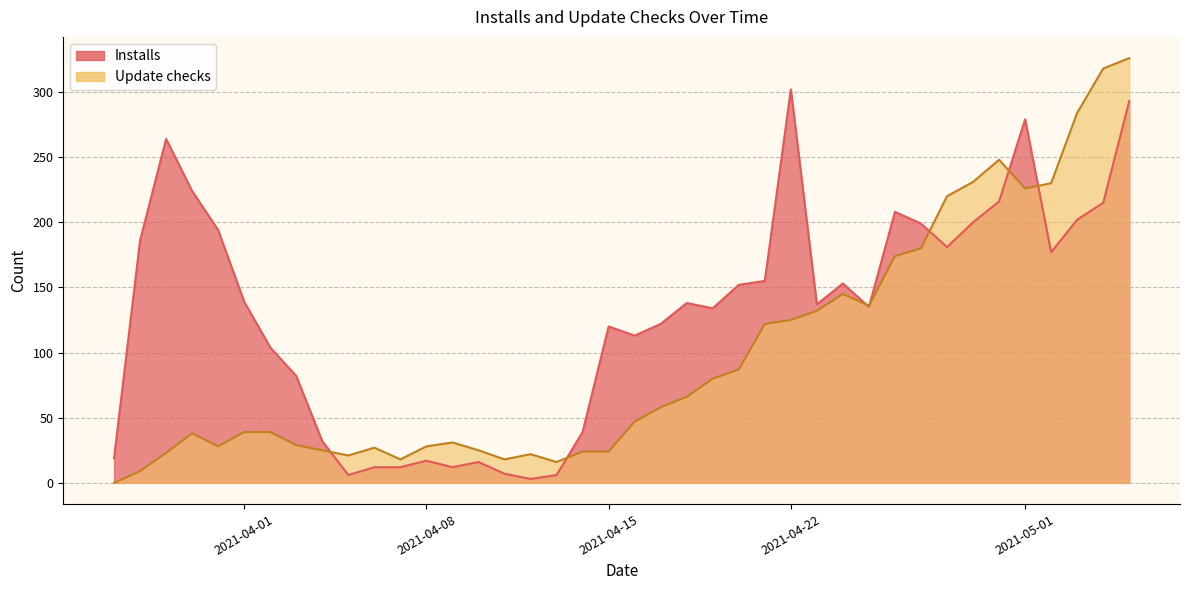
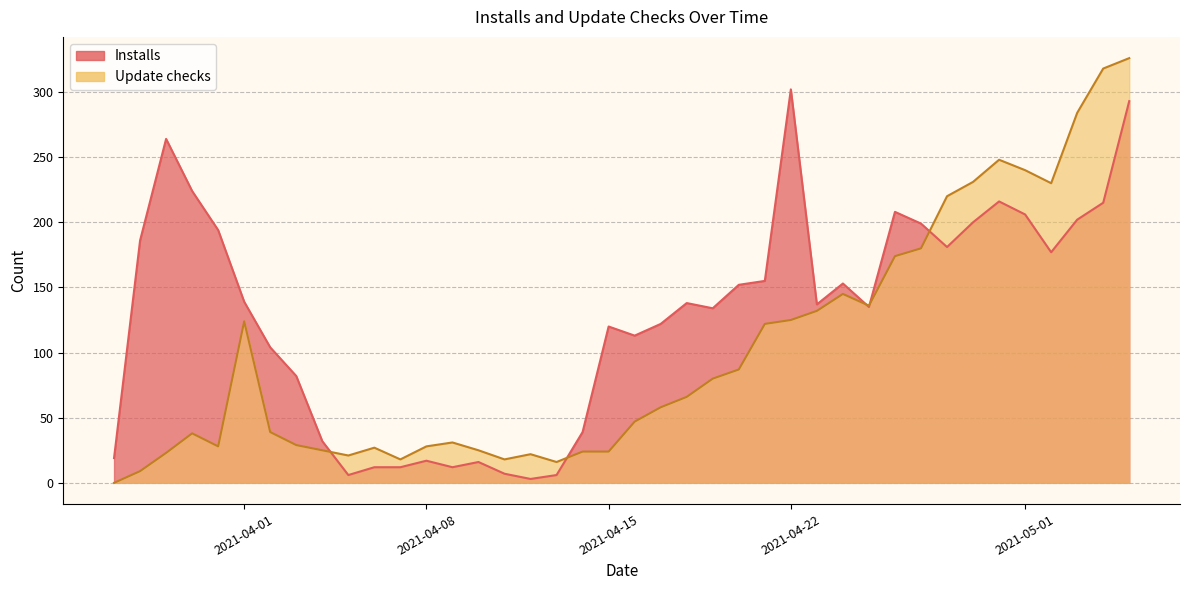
  {
    "Installs": {
      "2021-04-01": 139,
      "2021-04-08": 17,
      "2021-04-15": 120,
      "2021-04-22": 302,
-     "2021-05-01": 279
+     "2021-05-01": 206
    },
    "Update checks": {
-     "2021-04-01": 39,
+     "2021-04-01": 124,
      "2021-04-08": 28,
      "2021-04-15": 24,
      "2021-04-22": 125,
-     "2021-05-01": 226
+     "2021-05-01": 240
    }
  }
